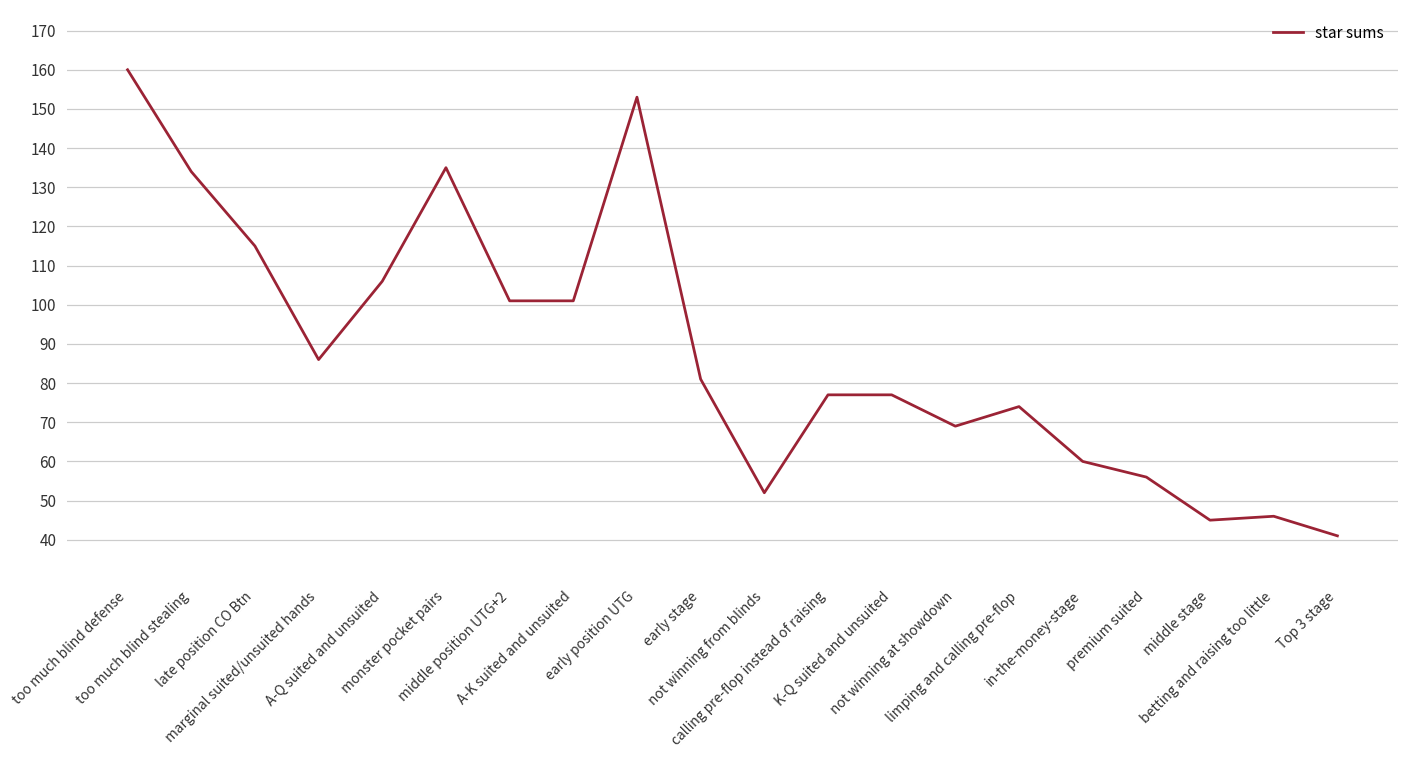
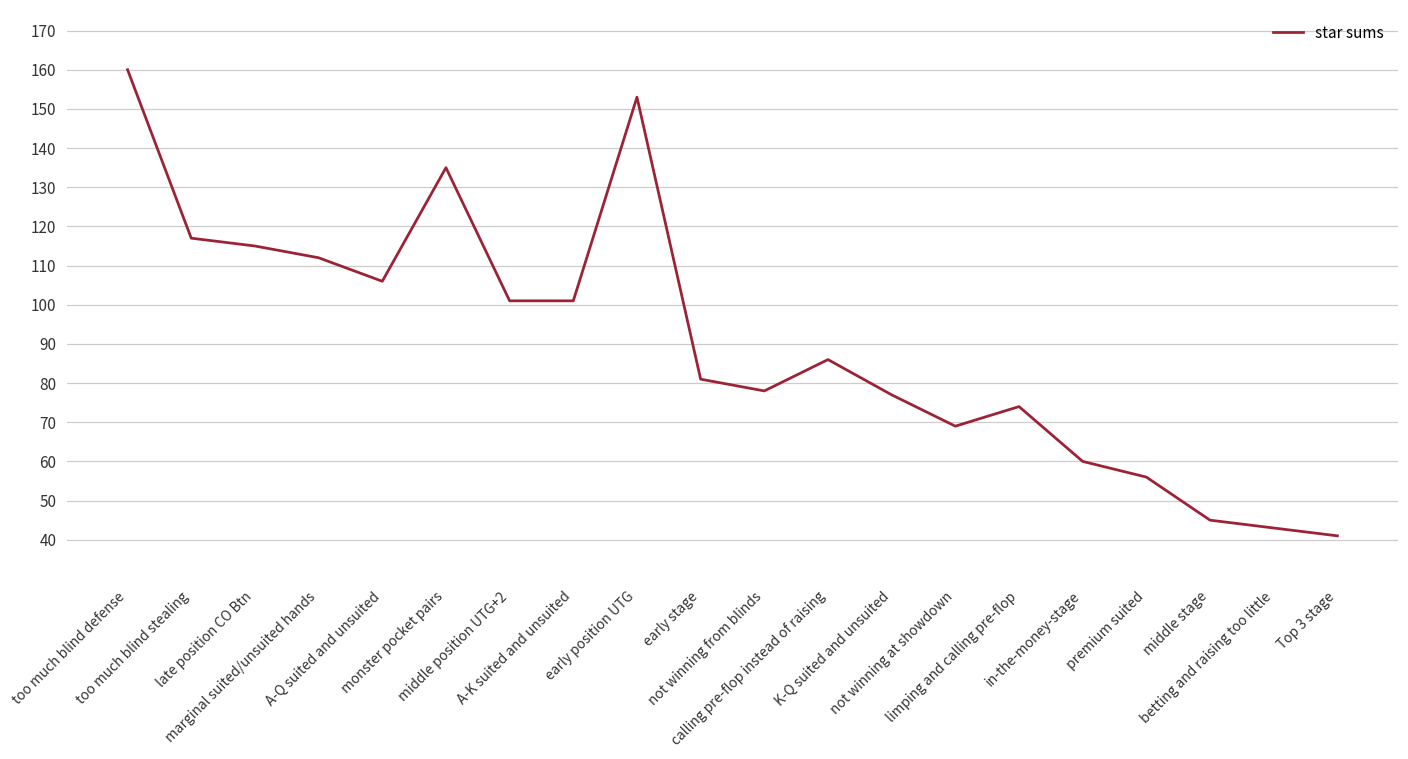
  {
    "too much blind defense": 160,
-   "too much blind stealing": 134,
+   "too much blind stealing": 117,
    "late position CO Btn": 115,
-   "marginal suited/unsuited hands": 86,
+   "marginal suited/unsuited hands": 112,
    "A-Q suited and unsuited": 106,
    "monster pocket pairs": 135,
    "middle position UTG+2": 101,
    "A-K suited and unsuited": 101,
    "early position UTG": 153,
    "early stage": 81,
-   "not winning from blinds": 52,
-   "calling pre-flop instead of raising": 77,
+   "not winning from blinds": 78,
+   "calling pre-flop instead of raising": 86,
    "K-Q suited and unsuited": 77,
    "not winning at showdown": 69,
    "limping and calling pre-flop": 74,
    "in-the-money-stage": 60,
    "premium suited": 56,
    "middle stage": 45,
-   "betting and raising too little": 46,
+   "betting and raising too little": 43,
    "Top 3 stage": 41
  }
